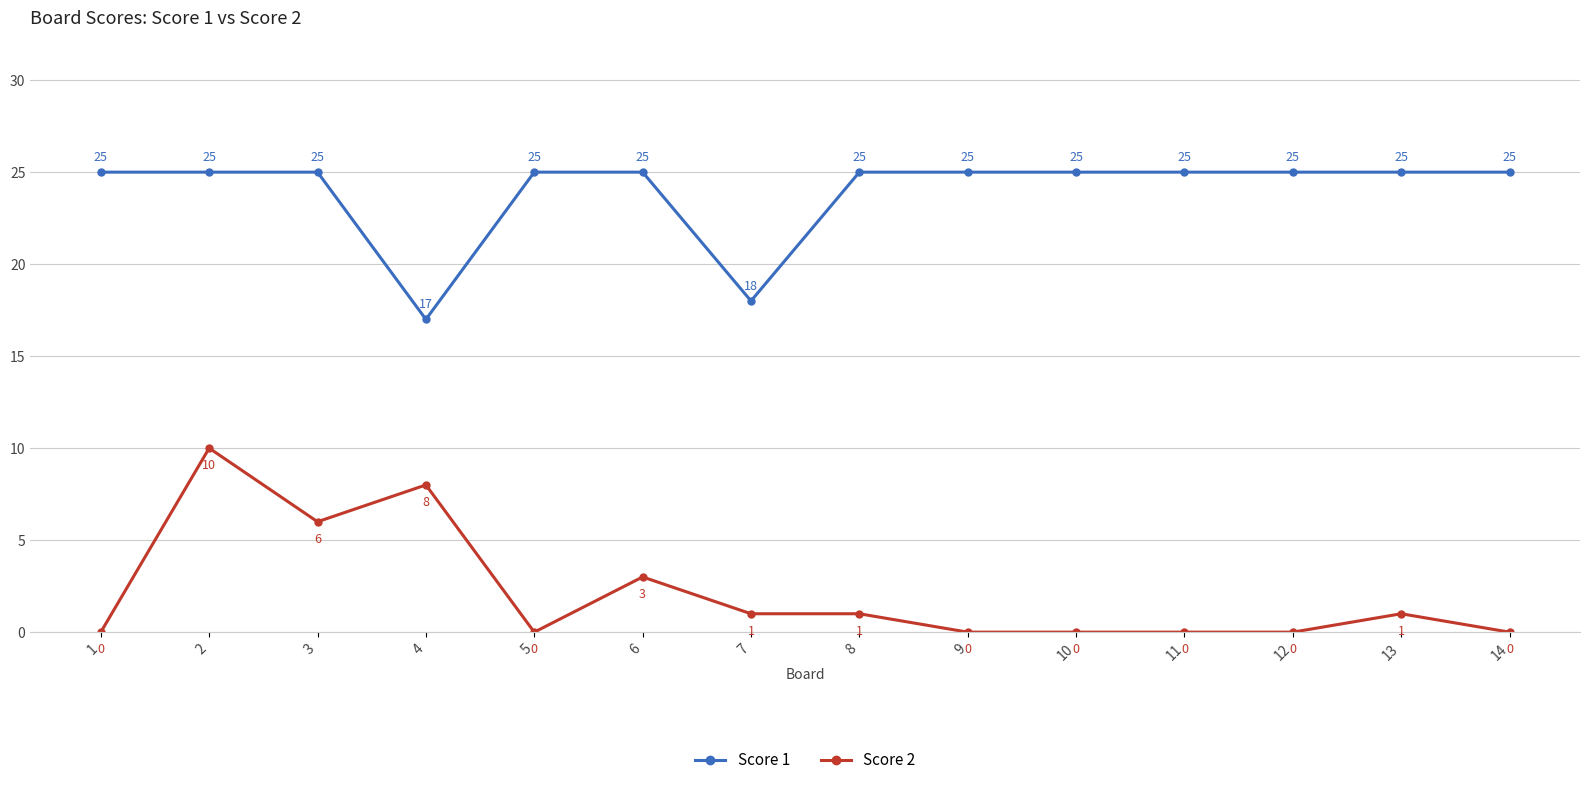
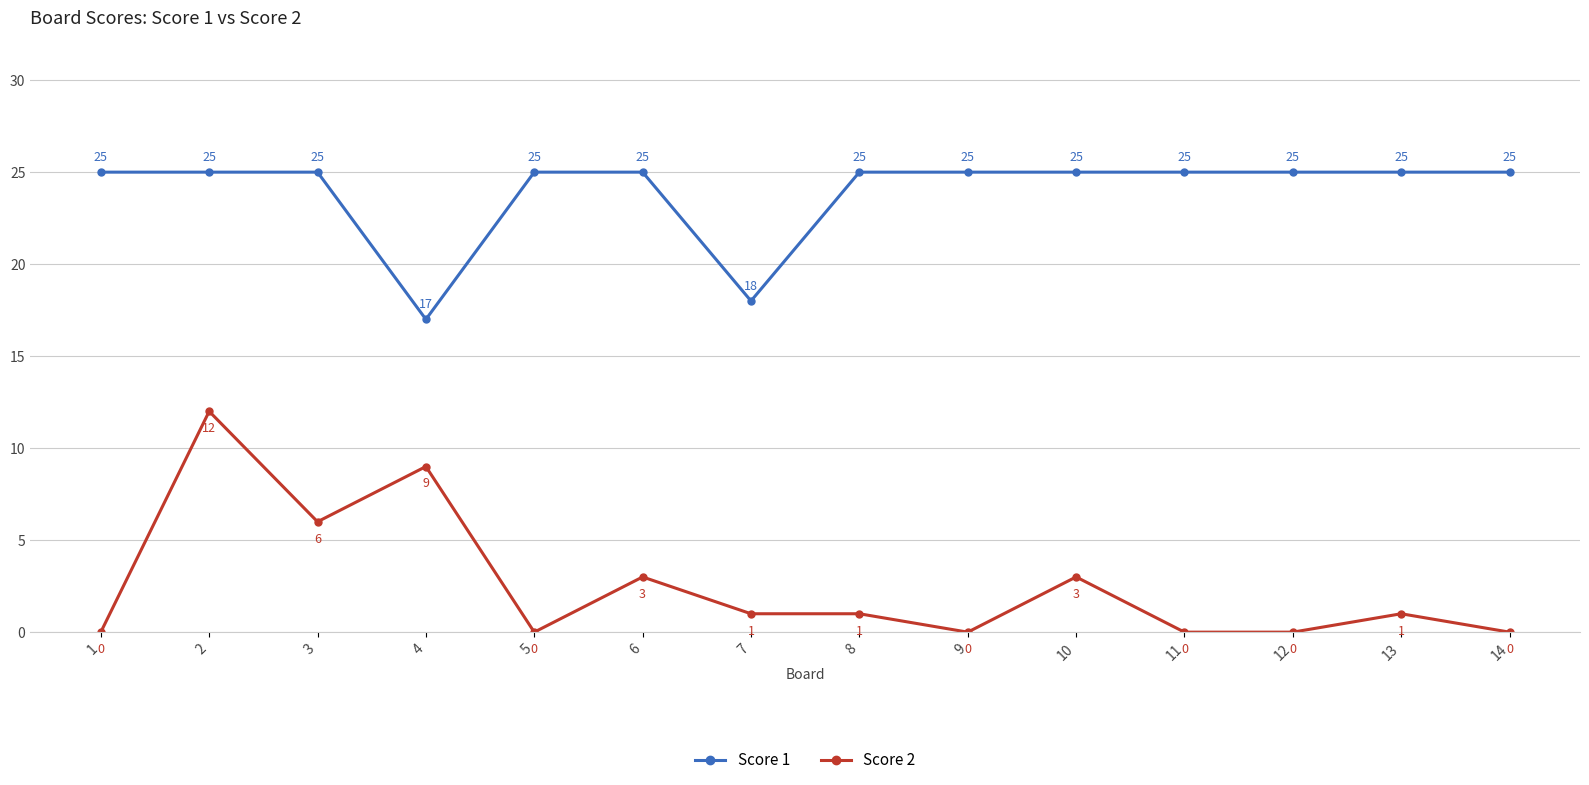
  {
    "Score 1": {
      "1": 25,
      "2": 25,
      "3": 25,
      "4": 17,
      "5": 25,
      "6": 25,
      "7": 18,
      "8": 25,
      "9": 25,
      "10": 25,
      "11": 25,
      "12": 25,
      "13": 25,
      "14": 25
    },
    "Score 2": {
      "1": 0,
-     "2": 10,
+     "2": 12,
      "3": 6,
-     "4": 8,
+     "4": 9,
      "5": 0,
      "6": 3,
      "7": 1,
      "8": 1,
      "9": 0,
-     "10": 0,
+     "10": 3,
      "11": 0,
      "12": 0,
      "13": 1,
      "14": 0
    }
  }
